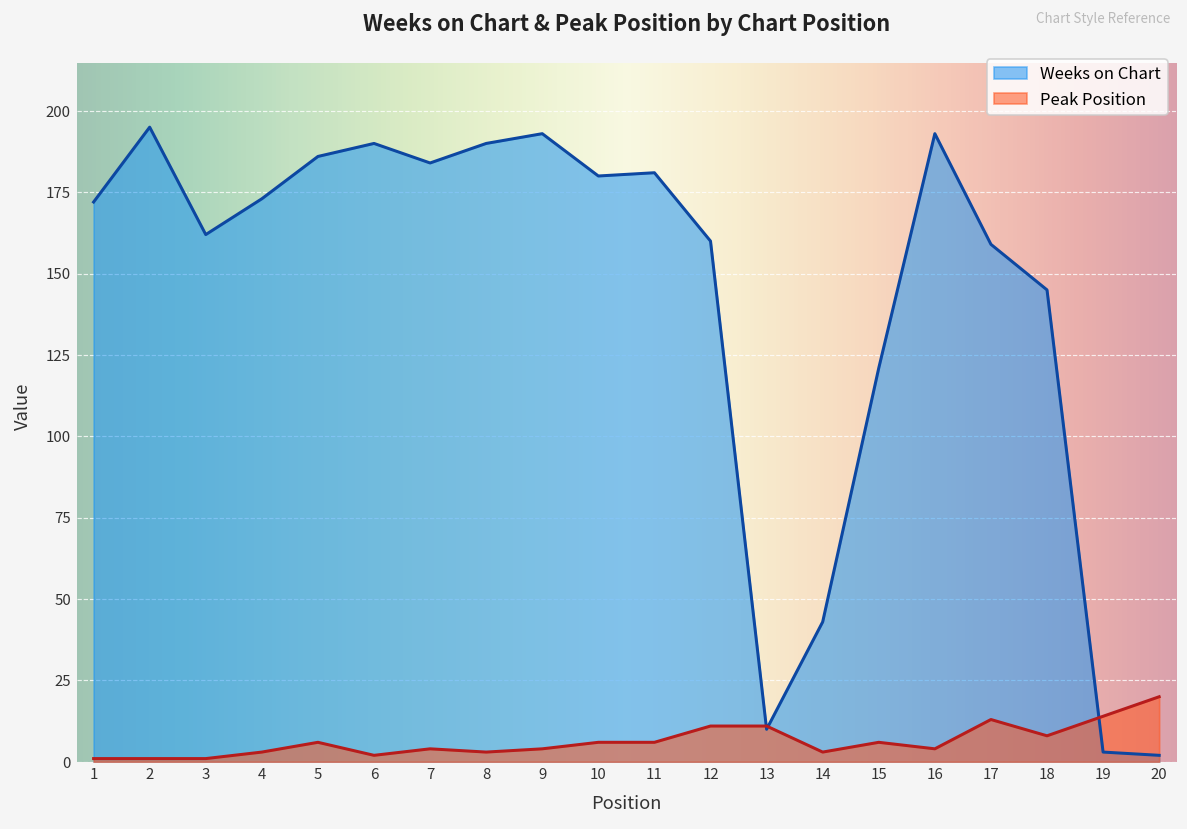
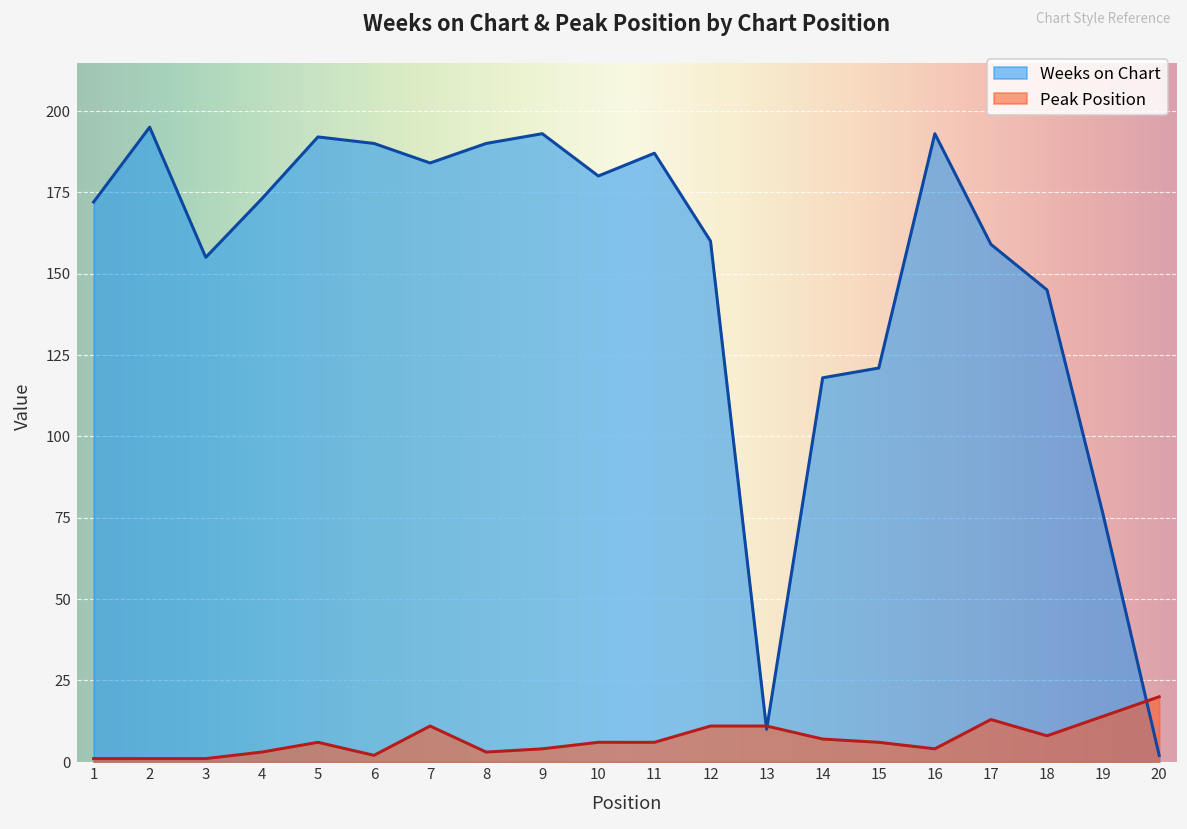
  {
    "Weeks on Chart": {
      "1": 172,
      "2": 195,
-     "3": 162,
+     "3": 155,
      "4": 173,
-     "5": 186,
+     "5": 192,
      "6": 190,
      "7": 184,
      "8": 190,
      "9": 193,
      "10": 180,
-     "11": 181,
+     "11": 187,
      "12": 160,
      "13": 10,
-     "14": 43,
+     "14": 118,
      "15": 121,
      "16": 193,
      "17": 159,
      "18": 145,
-     "19": 3,
+     "19": 76,
      "20": 2
    },
    "Peak Position": {
      "1": 1,
      "2": 1,
      "3": 1,
      "4": 3,
      "5": 6,
      "6": 2,
-     "7": 4,
+     "7": 11,
      "8": 3,
      "9": 4,
      "10": 6,
      "11": 6,
      "12": 11,
      "13": 11,
-     "14": 3,
+     "14": 7,
      "15": 6,
      "16": 4,
      "17": 13,
      "18": 8,
      "19": 14,
      "20": 20
    }
  }
